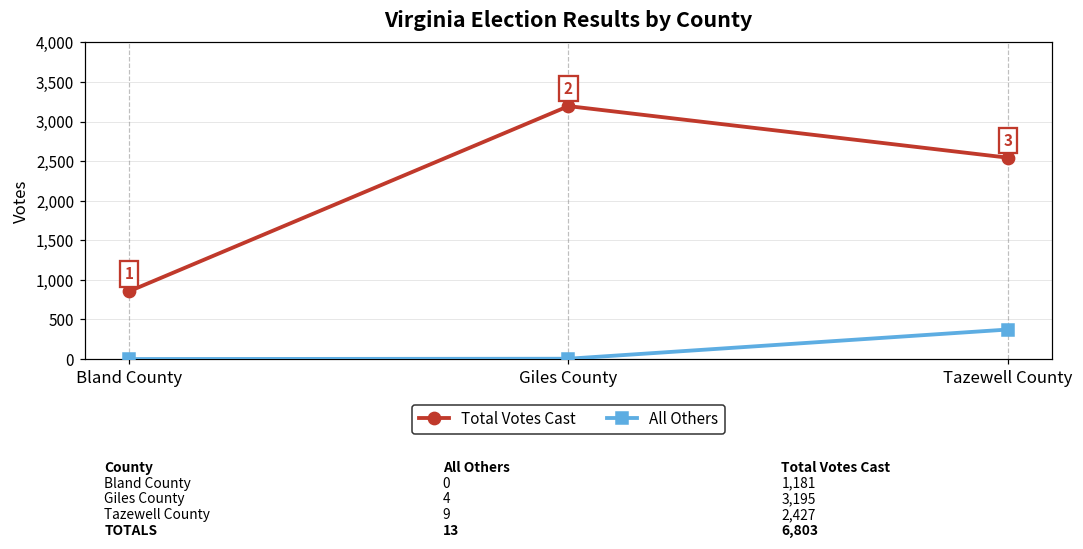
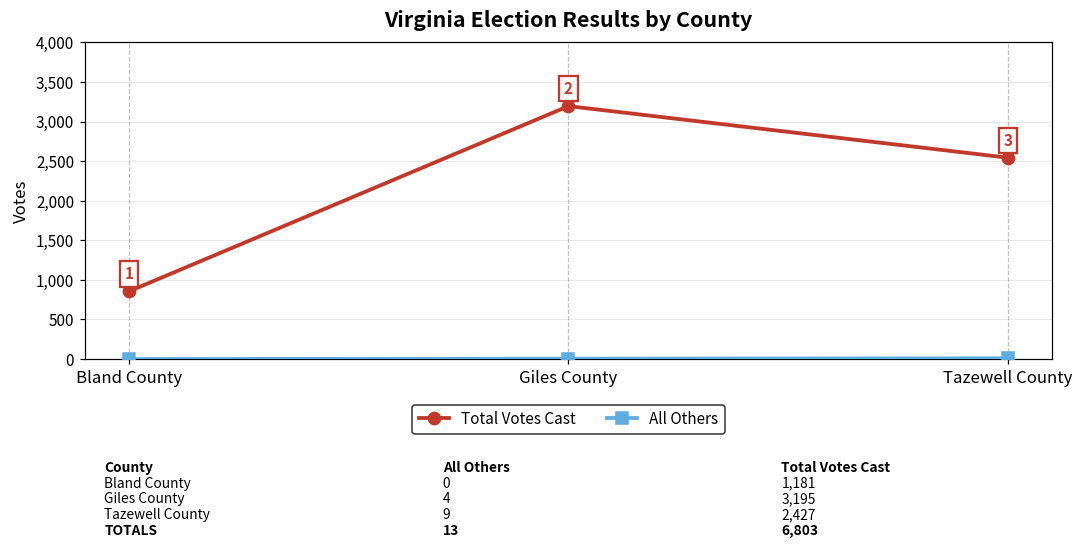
  {
    "All Others": {
      "Bland County": 0,
      "Giles County": 0,
-     "Tazewell County": 400
+     "Tazewell County": 0
    }
  }
